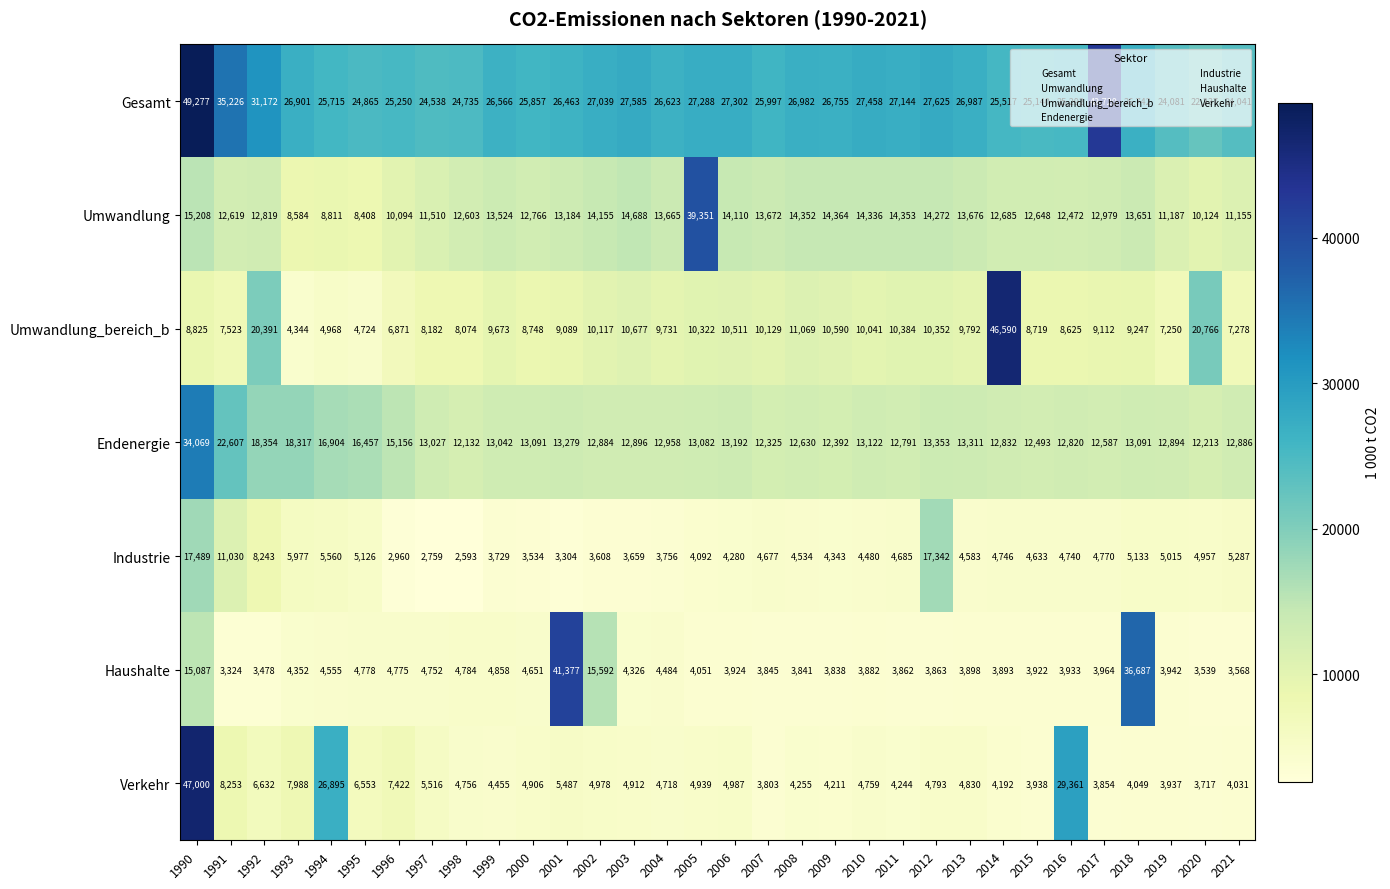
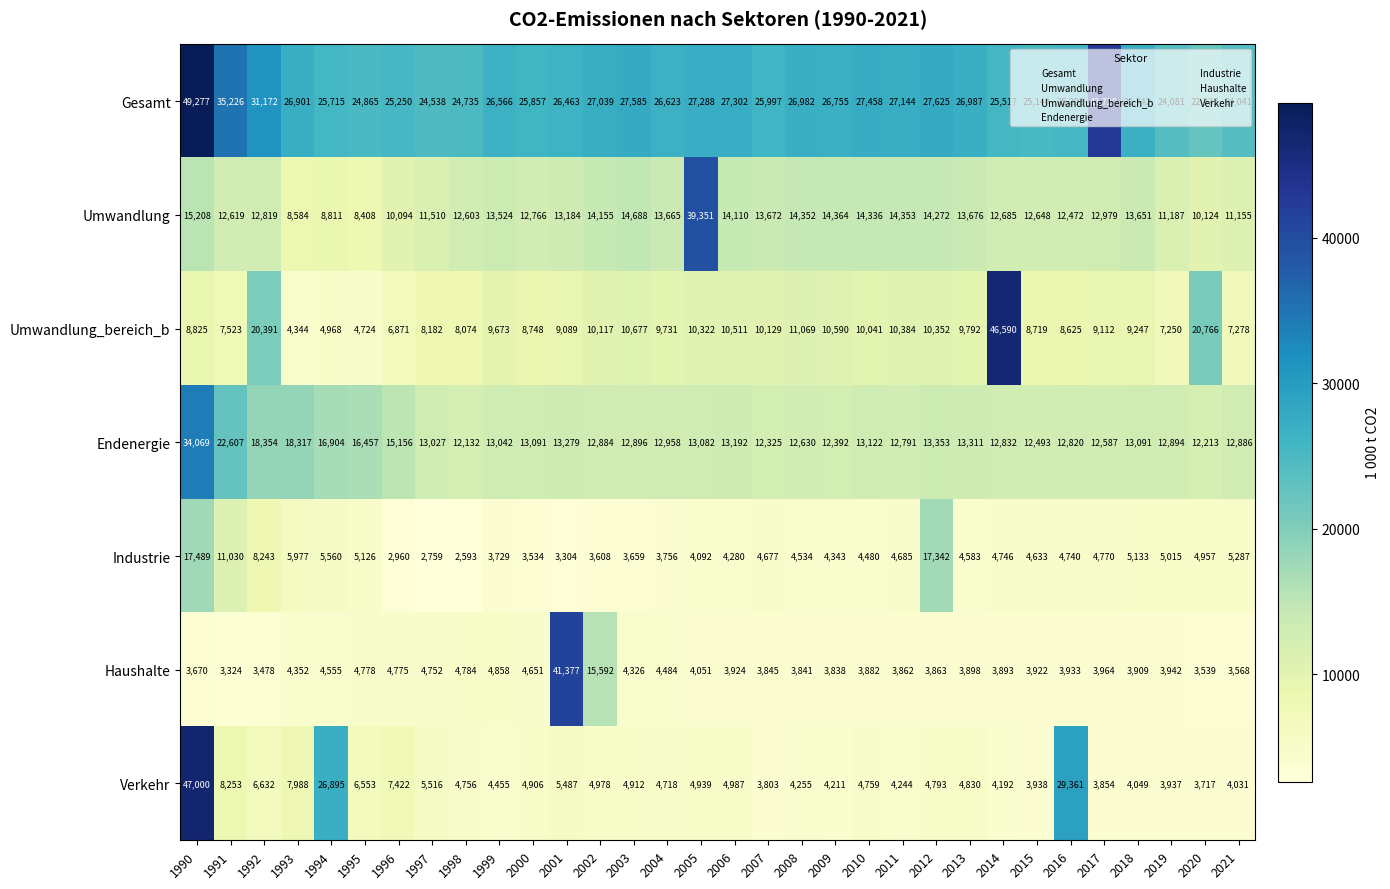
  {
    "Haushalte": {
-     "1990": "15,087",
+     "1990": "3,670",
      "1991": "3,324",
      "1992": "3,478",
      "1993": "4,352",
      "1994": "4,555",
      "1995": "4,778",
      "1996": "4,775",
      "1997": "4,752",
      "1998": "4,784",
      "1999": "4,858",
      "2000": "4,651",
      "2001": "41,377",
      "2002": "15,592",
      "2003": "4,326",
      "2004": "4,484",
      "2005": "4,051",
      "2006": "3,924",
      "2007": "3,845",
      "2008": "3,841",
      "2009": "3,838",
      "2010": "3,882",
      "2011": "3,862",
      "2012": "3,863",
      "2013": "3,898",
      "2014": "3,893",
      "2015": "3,922",
      "2016": "3,933",
      "2017": "3,964",
-     "2018": "36,687",
+     "2018": "3,909",
      "2019": "3,942",
      "2020": "3,539",
      "2021": "3,568"
    }
  }
